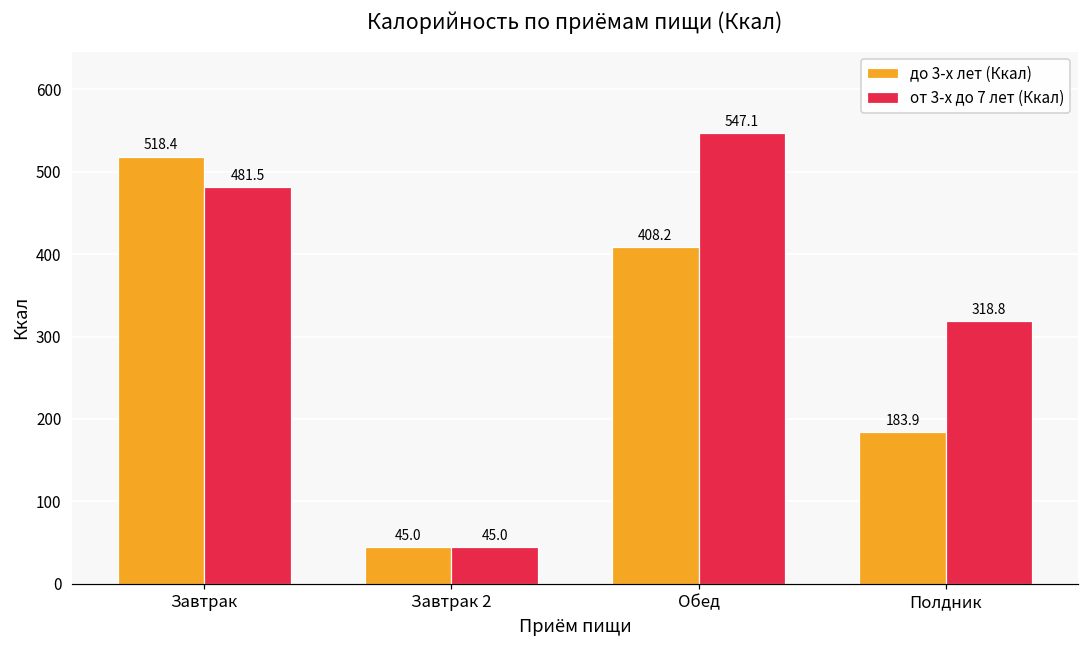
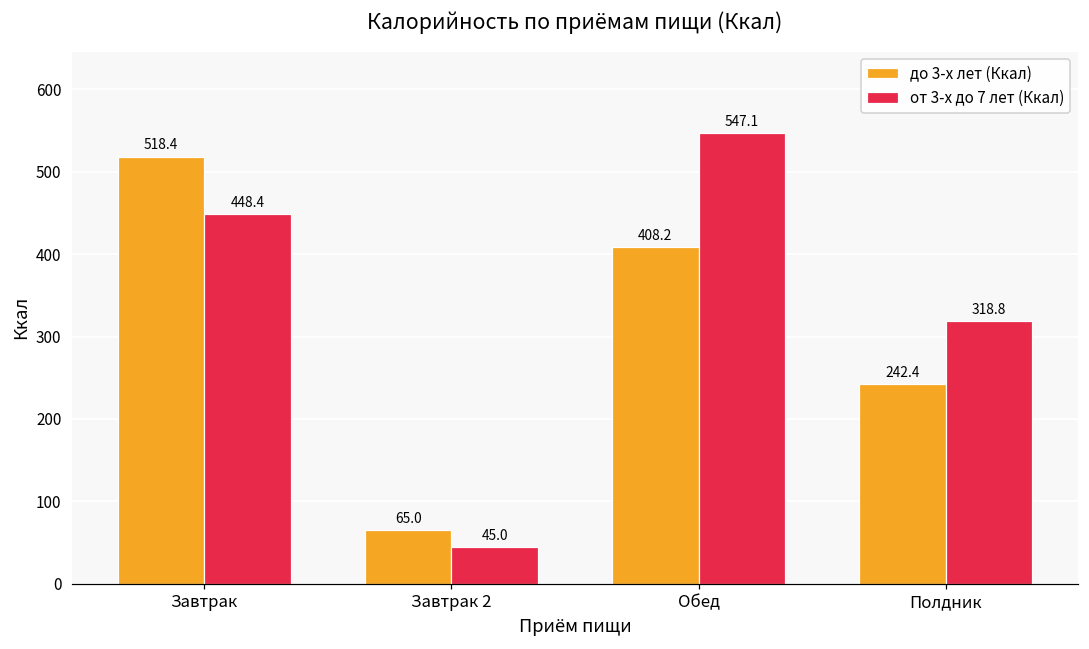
  {
    "до 3-х лет (Ккал)": {
      "Завтрак": 518.4,
-     "Завтрак 2": 45.0,
+     "Завтрак 2": 65.0,
      "Обед": 408.2,
-     "Полдник": 183.9
+     "Полдник": 242.4
    },
    "от 3-х до 7 лет (Ккал)": {
-     "Завтрак": 481.5,
+     "Завтрак": 448.4,
      "Завтрак 2": 45.0,
      "Обед": 547.1,
      "Полдник": 318.8
    }
  }
